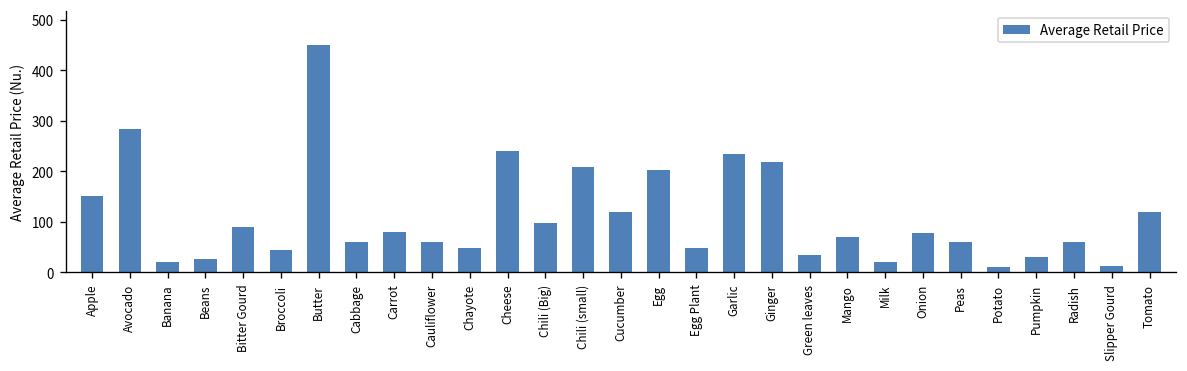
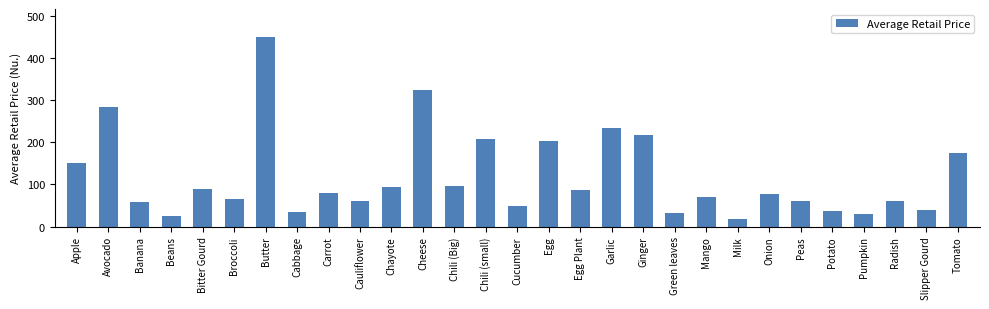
  {
    "Apple": 150,
    "Avocado": 280,
-   "Banana": 20,
+   "Banana": 60,
    "Beans": 30,
    "Bitter Gourd": 90,
-   "Broccoli": 40,
+   "Broccoli": 70,
    "Butter": 450,
-   "Cabbage": 60,
+   "Cabbage": 30,
    "Carrot": 80,
    "Cauliflower": 60,
-   "Chayote": 50,
-   "Cheese": 240,
+   "Chayote": 90,
+   "Cheese": 320,
    "Chili (Big)": 100,
    "Chili (small)": 210,
-   "Cucumber": 120,
+   "Cucumber": 50,
    "Egg": 200,
-   "Egg Plant": 50,
+   "Egg Plant": 90,
    "Garlic": 230,
    "Ginger": 220,
    "Green leaves": 30,
    "Mango": 70,
    "Milk": 20,
    "Onion": 80,
    "Peas": 60,
-   "Potato": 10,
+   "Potato": 40,
    "Pumpkin": 30,
    "Radish": 60,
-   "Slipper Gourd": 10,
-   "Tomato": 120
+   "Slipper Gourd": 40,
+   "Tomato": 170
  }
